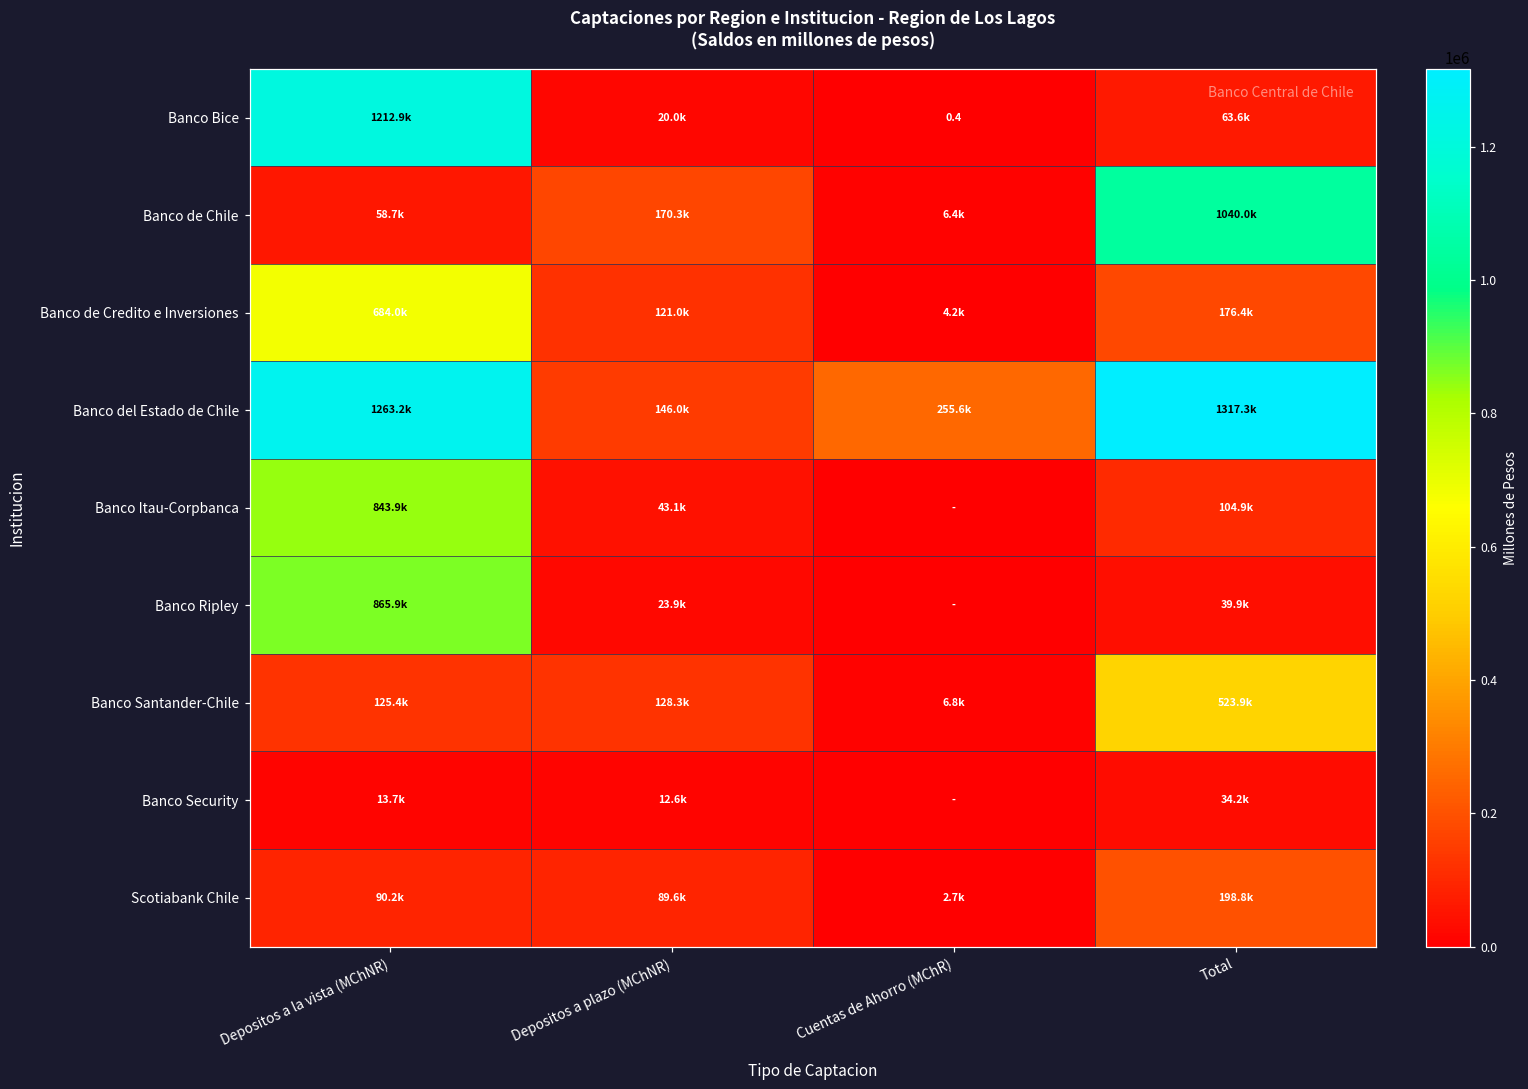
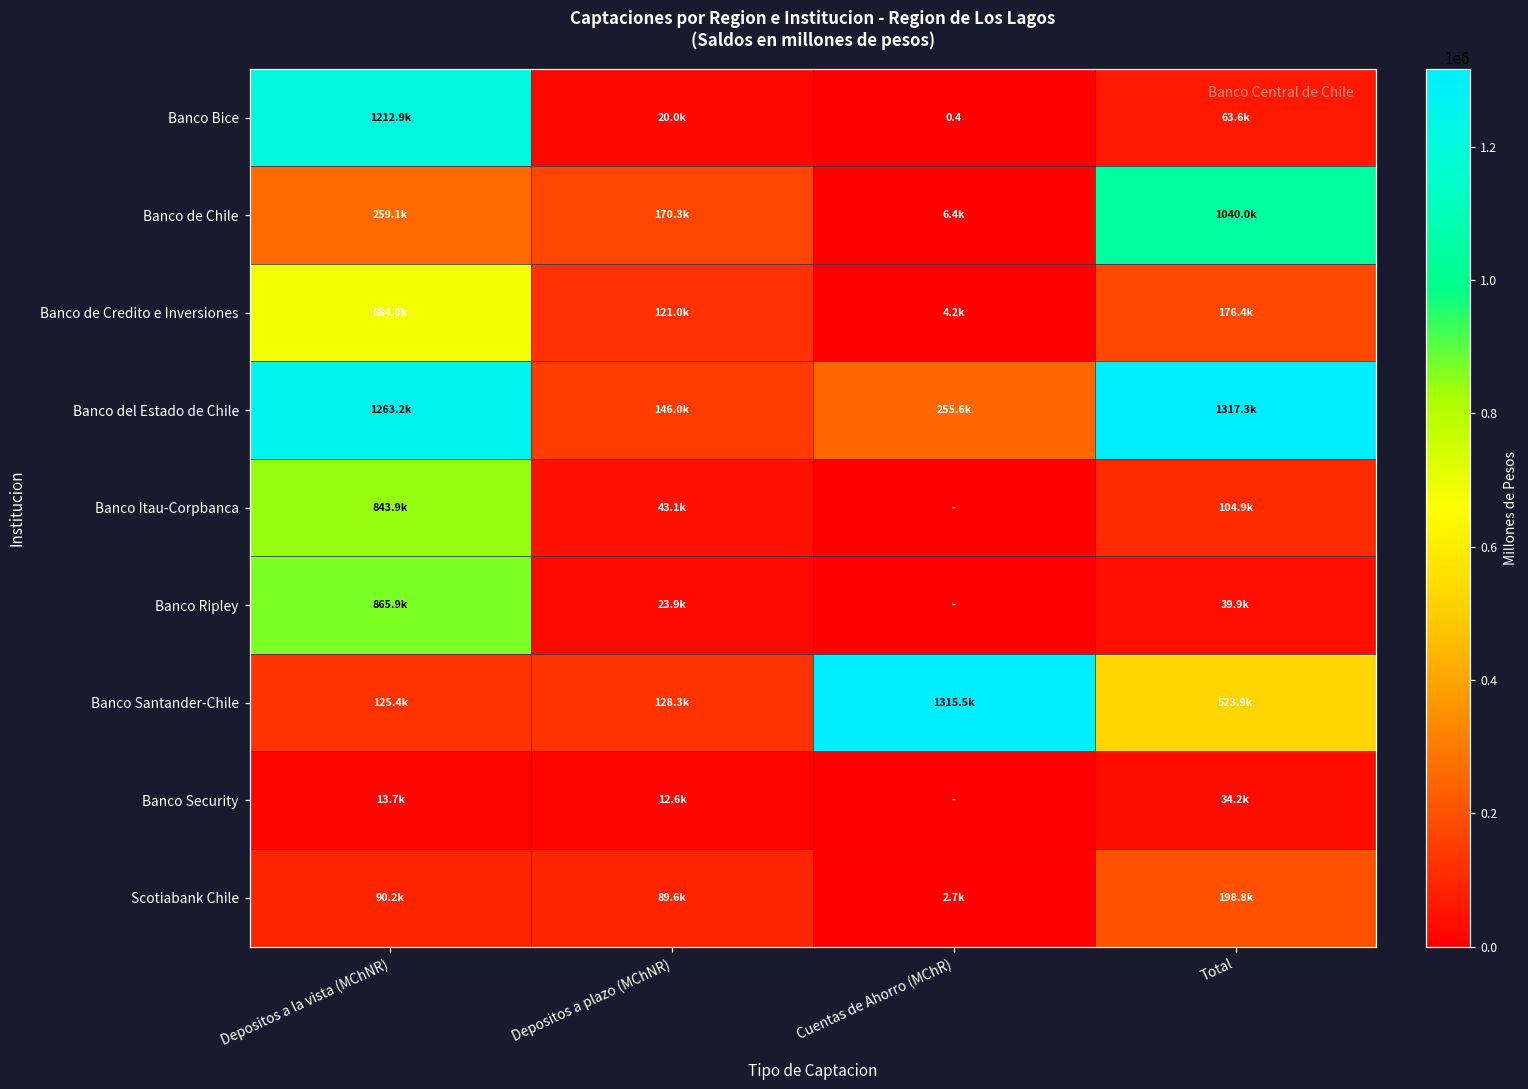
  {
    "Banco Bice": {
      "Depositos a la vista (MChNR)": "1212.9k",
      "Depositos a plazo (MChNR)": "20.0k",
      "Cuentas de Ahorro (MChR)": "0.4"
    },
    "Banco de Chile": {
-     "Depositos a la vista (MChNR)": "58.7k",
+     "Depositos a la vista (MChNR)": "259.1k",
      "Depositos a plazo (MChNR)": "170.3k",
      "Cuentas de Ahorro (MChR)": "6.4k",
      "Total": "1040.0k"
    },
    "Banco de Credito e Inversiones": {
      "Depositos a la vista (MChNR)": "684.0k",
      "Depositos a plazo (MChNR)": "121.0k",
      "Cuentas de Ahorro (MChR)": "4.2k",
      "Total": "176.4k"
    },
    "Banco del Estado de Chile": {
      "Depositos a la vista (MChNR)": "1263.2k",
      "Depositos a plazo (MChNR)": "146.0k",
      "Cuentas de Ahorro (MChR)": "255.6k",
      "Total": "1317.3k"
    },
    "Banco Itau-Corpbanca": {
      "Depositos a la vista (MChNR)": "843.9k",
      "Depositos a plazo (MChNR)": "43.1k",
      "Total": "104.9k"
    },
    "Banco Ripley": {
      "Depositos a la vista (MChNR)": "865.9k",
      "Depositos a plazo (MChNR)": "23.9k",
      "Total": "39.9k"
    },
    "Banco Santander-Chile": {
      "Depositos a la vista (MChNR)": "125.4k",
      "Depositos a plazo (MChNR)": "128.3k",
-     "Cuentas de Ahorro (MChR)": "6.8k",
+     "Cuentas de Ahorro (MChR)": "1315.5k",
      "Total": "523.9k"
    },
    "Banco Security": {
      "Depositos a la vista (MChNR)": "13.7k",
      "Depositos a plazo (MChNR)": "12.6k",
      "Total": "34.2k"
    },
    "Scotiabank Chile": {
      "Depositos a la vista (MChNR)": "90.2k",
      "Depositos a plazo (MChNR)": "89.6k",
      "Cuentas de Ahorro (MChR)": "2.7k",
      "Total": "198.8k"
    }
  }
